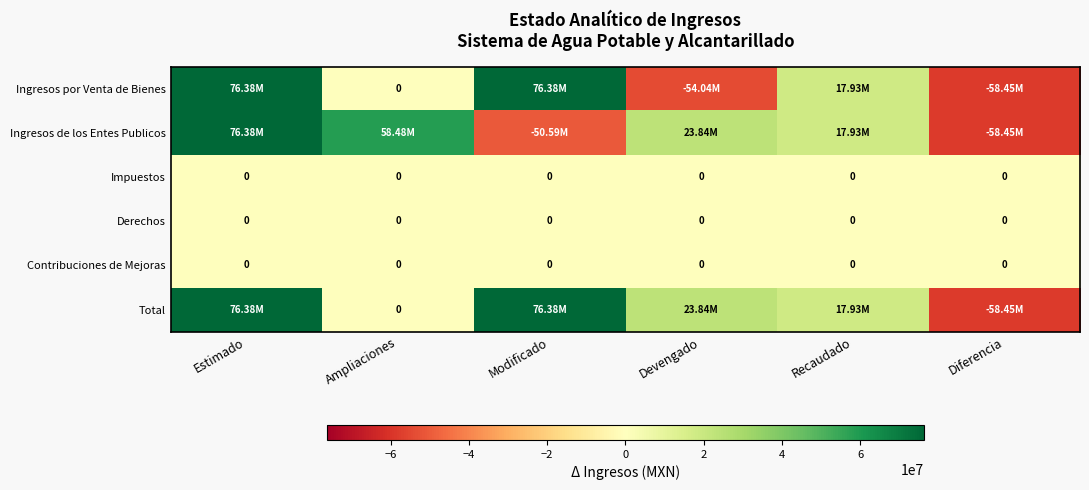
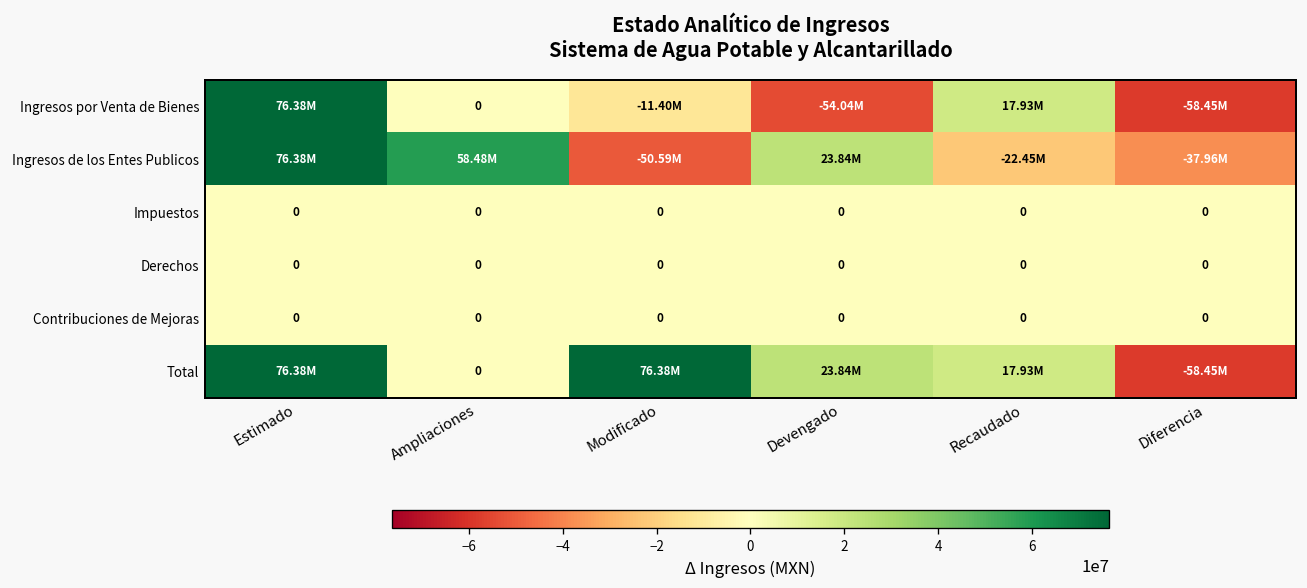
  {
    "Ingresos por Venta de Bienes": {
      "Estimado": "76.38M",
      "Ampliaciones": "0",
-     "Modificado": "76.38M",
+     "Modificado": "-11.40M",
      "Devengado": "-54.04M",
      "Recaudado": "17.93M",
      "Diferencia": "-58.45M"
    },
    "Ingresos de los Entes Publicos": {
      "Estimado": "76.38M",
      "Ampliaciones": "58.48M",
      "Modificado": "-50.59M",
      "Devengado": "23.84M",
-     "Recaudado": "17.93M",
-     "Diferencia": "-58.45M"
+     "Recaudado": "-22.45M",
+     "Diferencia": "-37.96M"
    },
    "Impuestos": {
      "Estimado": "0",
      "Ampliaciones": "0",
      "Modificado": "0",
      "Devengado": "0",
      "Recaudado": "0",
      "Diferencia": "0"
    },
    "Derechos": {
      "Estimado": "0",
      "Ampliaciones": "0",
      "Modificado": "0",
      "Devengado": "0",
      "Recaudado": "0",
      "Diferencia": "0"
    },
    "Contribuciones de Mejoras": {
      "Estimado": "0",
      "Ampliaciones": "0",
      "Modificado": "0",
      "Devengado": "0",
      "Recaudado": "0",
      "Diferencia": "0"
    },
    "Total": {
      "Estimado": "76.38M",
      "Ampliaciones": "0",
      "Modificado": "76.38M",
      "Devengado": "23.84M",
      "Recaudado": "17.93M",
      "Diferencia": "-58.45M"
    }
  }
